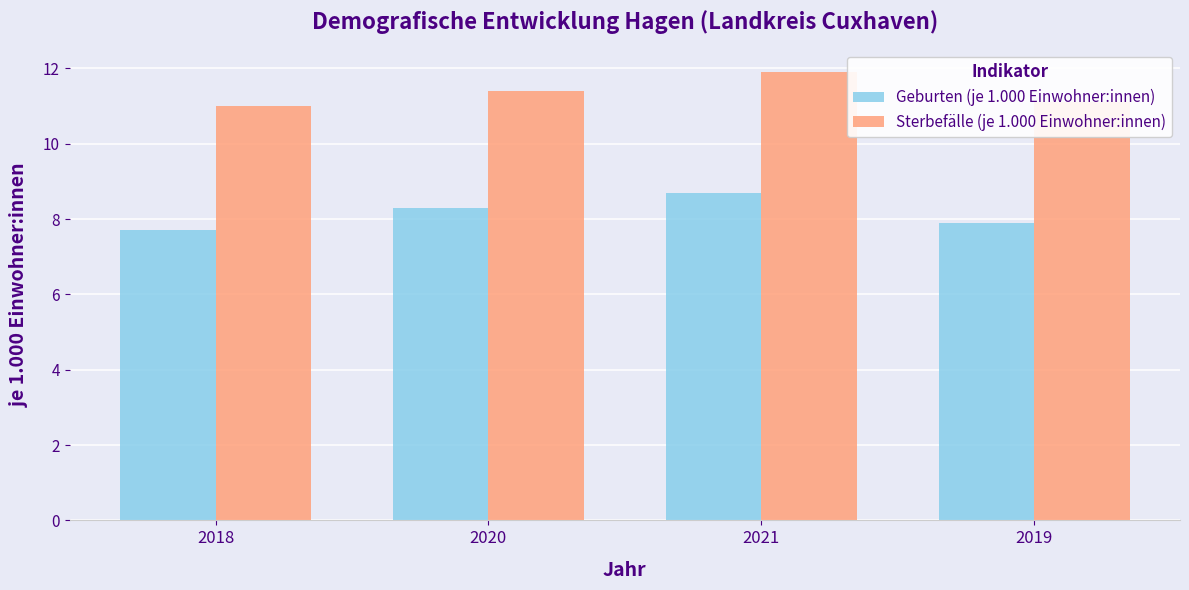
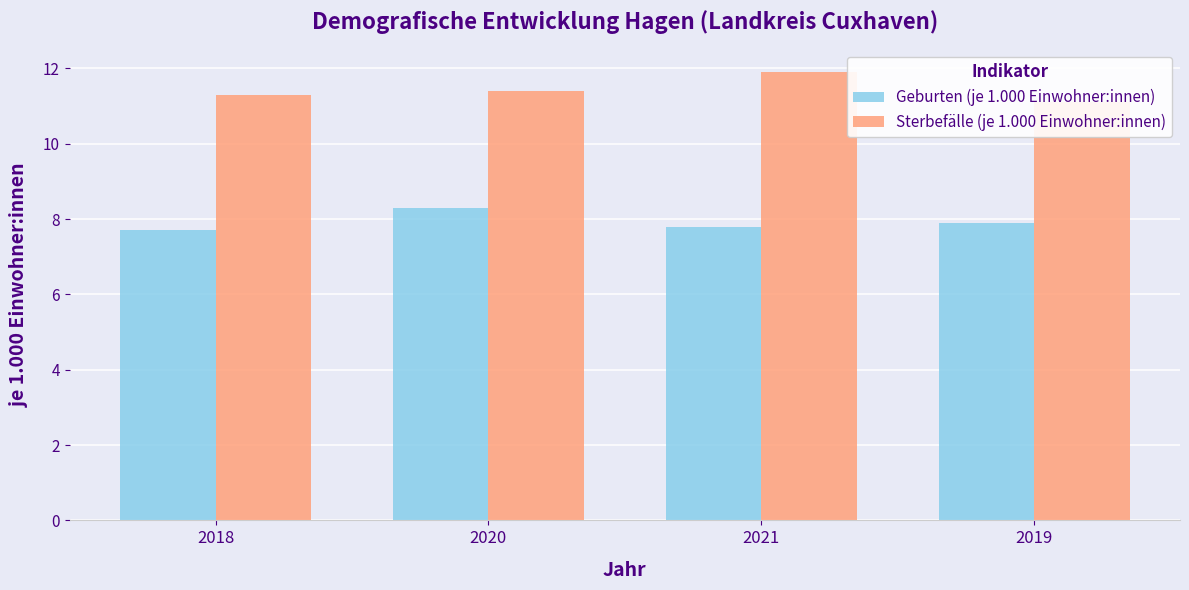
  {
    "Geburten (je 1.000 Einwohner:innen)": {
      "2018": 7.7,
      "2020": 8.3,
-     "2021": 8.7,
+     "2021": 7.8,
      "2019": 7.9
    },
    "Sterbefälle (je 1.000 Einwohner:innen)": {
-     "2018": 11.0,
+     "2018": 11.3,
      "2020": 11.4,
      "2021": 11.9
    }
  }
